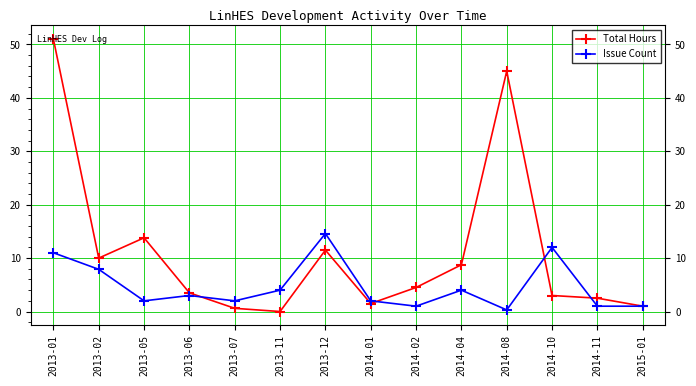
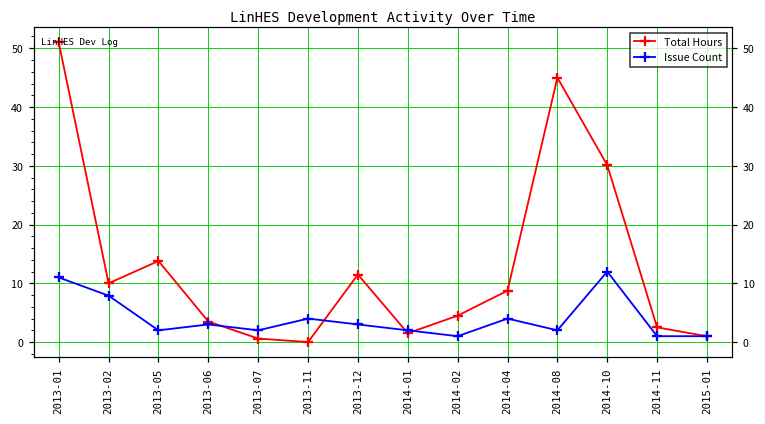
  {
    "Total Hours": {
      "2013-01": 51,
      "2013-02": 10,
      "2013-05": 14,
      "2013-06": 4,
      "2013-07": 1,
      "2013-11": 0,
      "2013-12": 12,
      "2014-01": 2,
      "2014-02": 5,
      "2014-04": 9,
      "2014-08": 45,
-     "2014-10": 3,
+     "2014-10": 30,
      "2014-11": 3
    },
    "Issue Count": {
      "2013-01": 11,
      "2013-02": 8,
      "2013-05": 2,
      "2013-06": 3,
      "2013-07": 2,
      "2013-11": 4,
-     "2013-12": 15,
+     "2013-12": 3,
      "2014-01": 2,
      "2014-02": 1,
      "2014-04": 4,
-     "2014-08": 0,
+     "2014-08": 2,
      "2014-10": 12,
      "2014-11": 1
    }
  }
